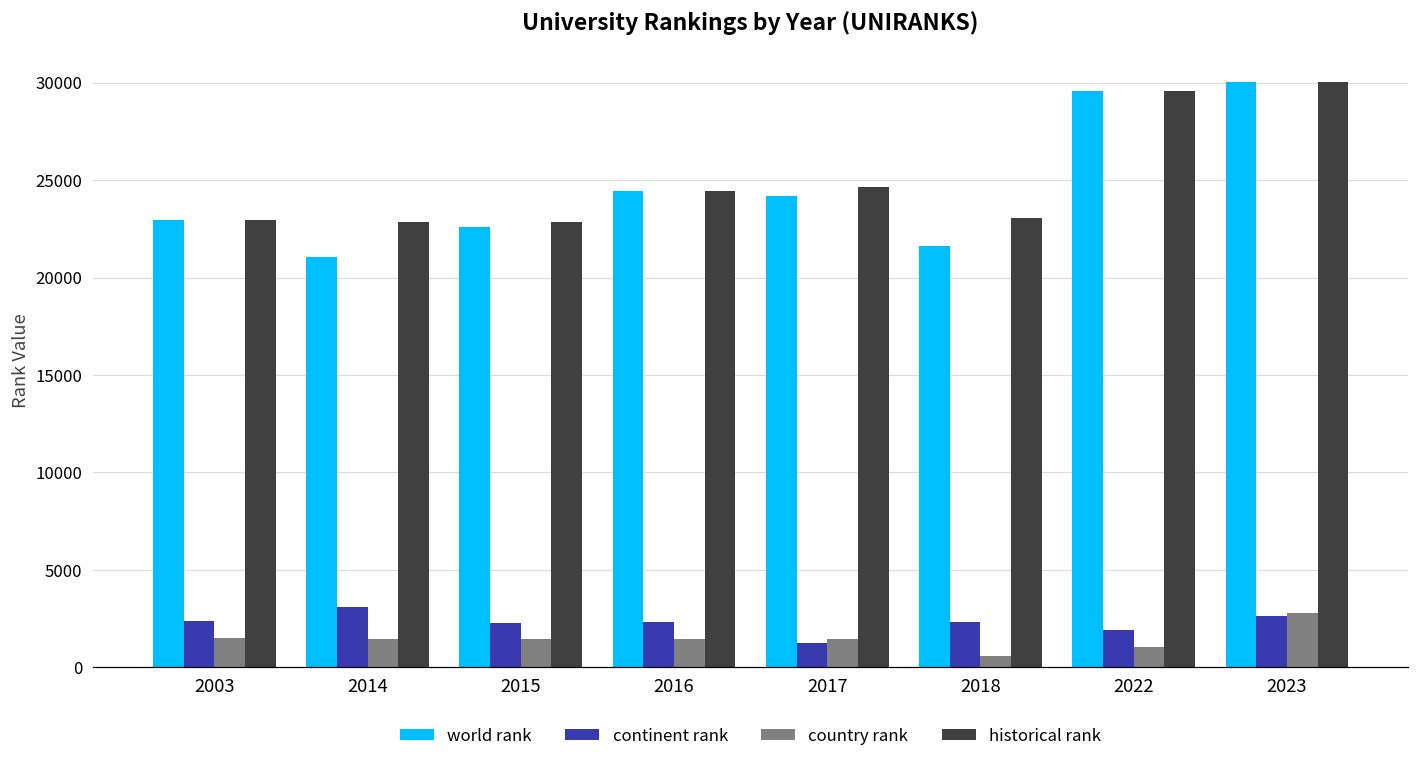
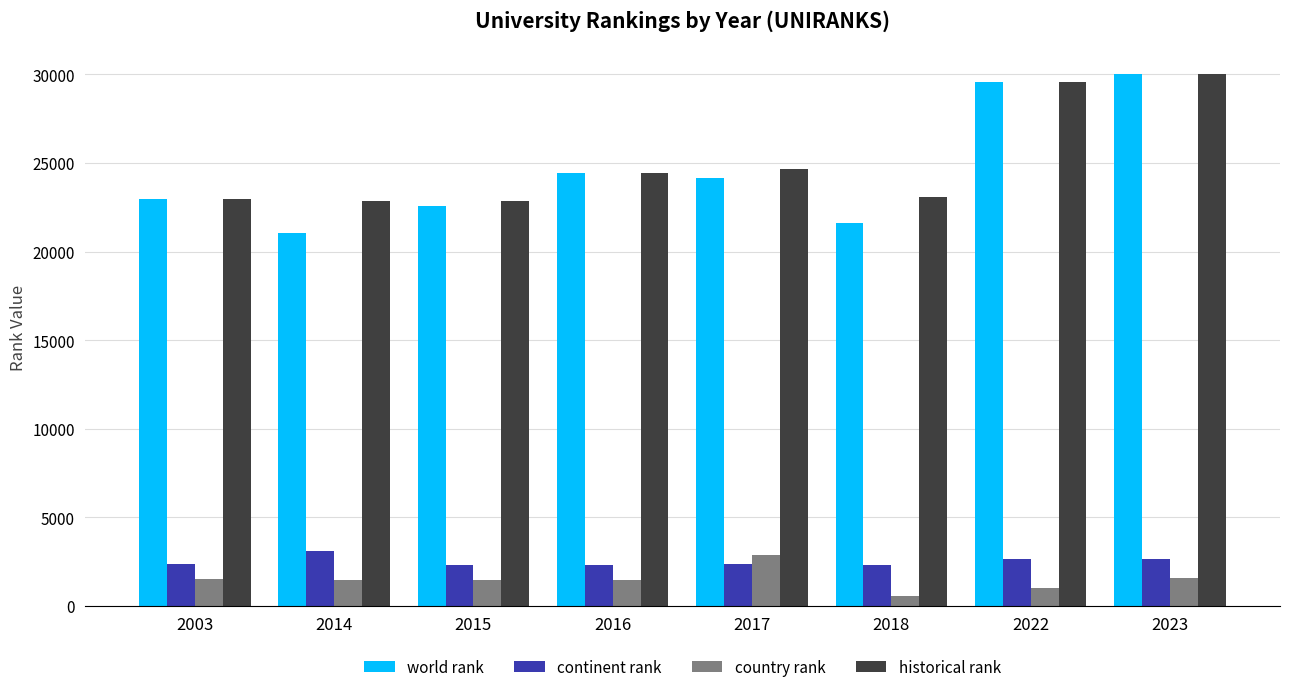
  {
    "world rank": {
      "2003": 22900,
      "2014": 21000,
      "2015": 22600,
      "2016": 24400,
      "2017": 24200,
      "2018": 21600,
      "2022": 29600,
      "2023": 30000
    },
    "continent rank": {
      "2003": 2400,
      "2014": 3100,
      "2015": 2300,
      "2016": 2300,
-     "2017": 1300,
+     "2017": 2300,
      "2018": 2300,
-     "2022": 1900,
+     "2022": 2600,
      "2023": 2700
    },
    "country rank": {
      "2003": 1500,
      "2014": 1400,
      "2015": 1400,
      "2016": 1400,
-     "2017": 1500,
+     "2017": 2800,
      "2018": 600,
      "2022": 1000,
-     "2023": 2800
+     "2023": 1600
    },
    "historical rank": {
      "2003": 22900,
      "2014": 22900,
      "2015": 22900,
      "2016": 24500,
      "2017": 24700,
      "2018": 23100,
      "2022": 29600,
      "2023": 30000
    }
  }
